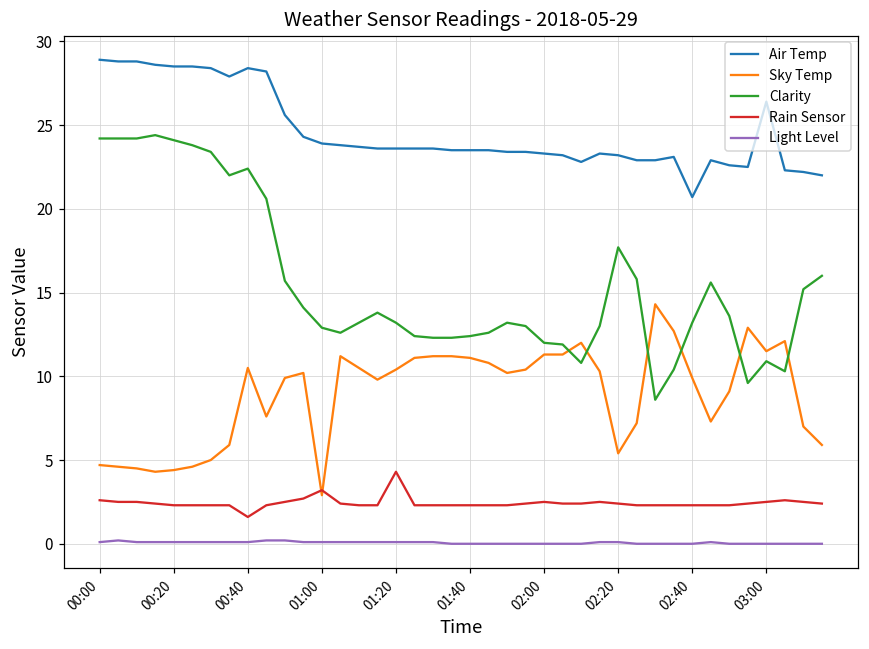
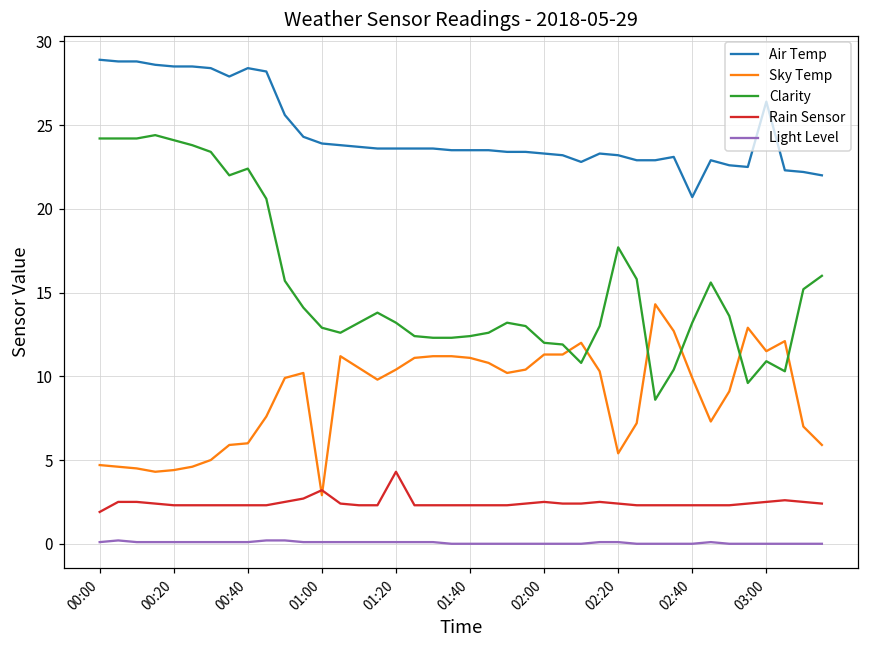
  {
    "Air Temp": {
      "00:00": 28.9,
      "00:20": 28.5,
      "00:40": 28.4,
      "01:00": 23.9,
      "01:20": 23.6,
      "01:40": 23.5,
      "02:00": 23.3,
      "02:20": 23.2,
      "02:40": 20.7
    },
    "Sky Temp": {
      "00:00": 4.7,
      "00:20": 4.4,
-     "00:40": 10.5,
+     "00:40": 6.0,
      "01:00": 2.9,
      "01:20": 10.4,
      "01:40": 11.1,
      "02:00": 11.3,
      "02:20": 5.4,
      "02:40": 9.9,
      "03:00": 11.5
    },
    "Clarity": {
      "00:00": 24.2,
      "00:20": 24.1,
      "00:40": 22.4,
      "01:00": 12.9,
      "01:20": 13.2,
      "01:40": 12.4,
      "02:00": 12.0,
      "02:20": 17.7,
      "02:40": 13.2,
      "03:00": 10.9
    },
    "Rain Sensor": {
-     "00:00": 2.6,
+     "00:00": 1.9,
      "00:20": 2.3,
-     "00:40": 1.6,
+     "00:40": 2.3,
      "01:00": 3.2,
      "01:20": 4.3,
      "01:40": 2.3,
      "02:00": 2.5,
      "02:20": 2.4,
      "02:40": 2.3,
      "03:00": 2.5
    },
    "Light Level": {
      "00:00": 0.1,
      "00:20": 0.1,
      "00:40": 0.1,
      "01:00": 0.1,
      "01:20": 0.1,
      "01:40": 0.0,
      "02:00": 0.0,
      "02:20": 0.1,
      "02:40": 0.0,
      "03:00": 0.0
    }
  }
